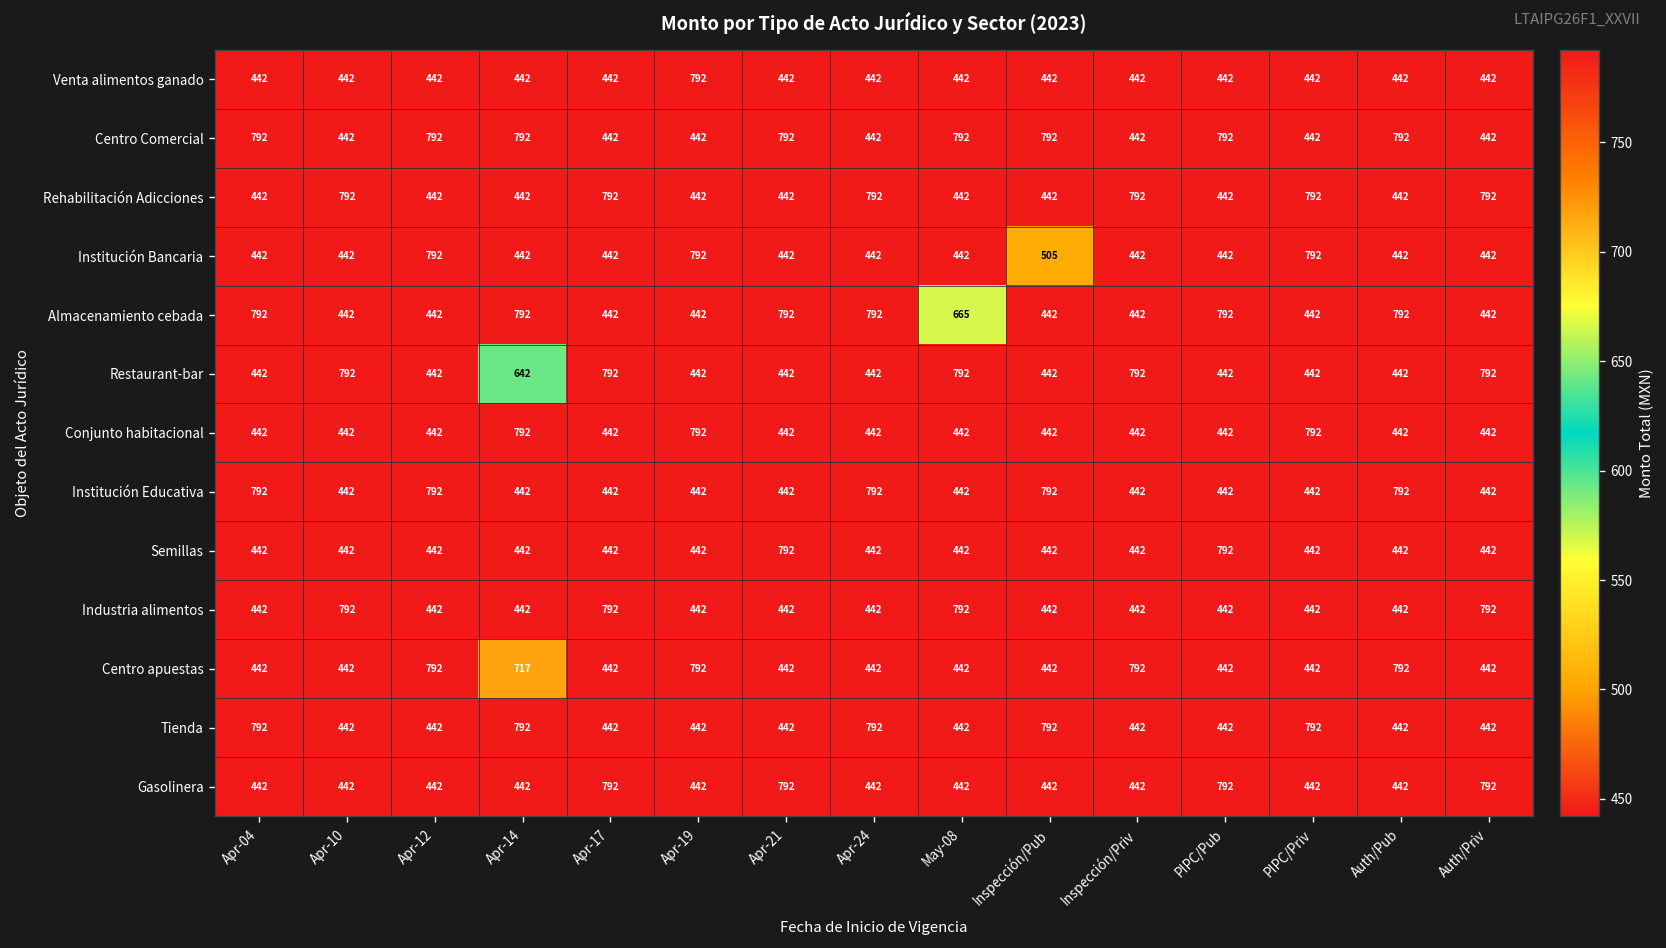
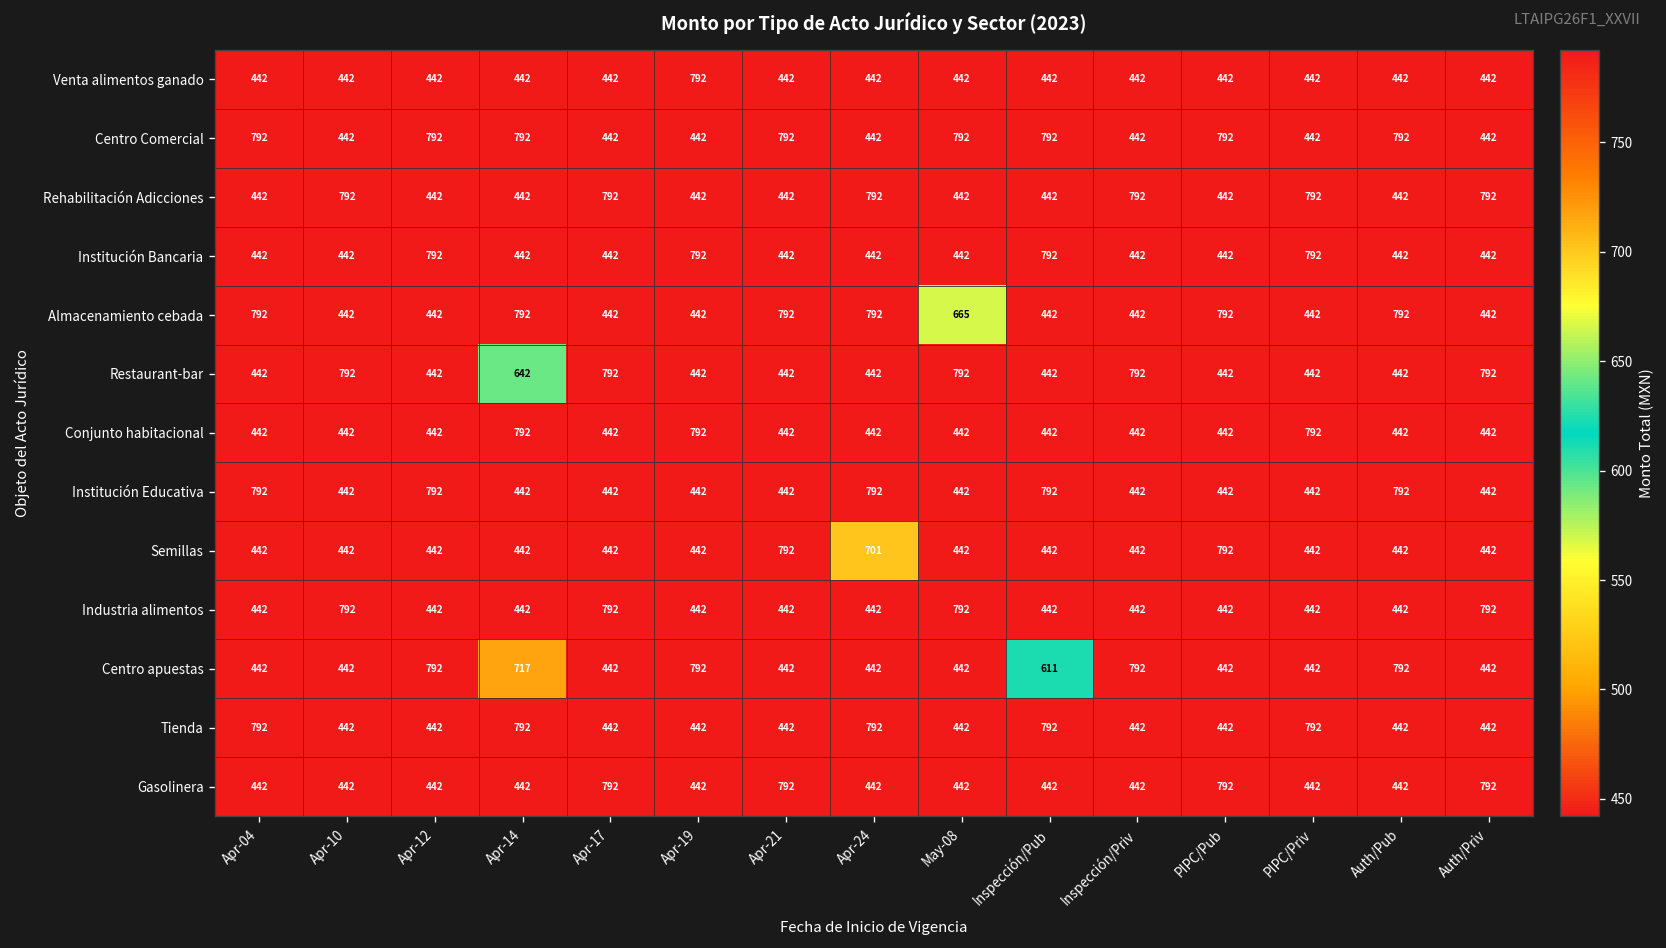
  {
    "Venta alimentos ganado": {
      "Apr-04": 442,
      "Apr-10": 442,
      "Apr-12": 442,
      "Apr-14": 442,
      "Apr-17": 442,
      "Apr-19": 792,
      "Apr-21": 442,
      "Apr-24": 442,
      "May-08": 442,
      "Inspección/Pub": 442,
      "Inspección/Priv": 442,
      "PIPC/Pub": 442,
      "PIPC/Priv": 442,
      "Auth/Pub": 442,
      "Auth/Priv": 442
    },
    "Centro Comercial": {
      "Apr-04": 792,
      "Apr-10": 442,
      "Apr-12": 792,
      "Apr-14": 792,
      "Apr-17": 442,
      "Apr-19": 442,
      "Apr-21": 792,
      "Apr-24": 442,
      "May-08": 792,
      "Inspección/Pub": 792,
      "Inspección/Priv": 442,
      "PIPC/Pub": 792,
      "PIPC/Priv": 442,
      "Auth/Pub": 792,
      "Auth/Priv": 442
    },
    "Rehabilitación Adicciones": {
      "Apr-04": 442,
      "Apr-10": 792,
      "Apr-12": 442,
      "Apr-14": 442,
      "Apr-17": 792,
      "Apr-19": 442,
      "Apr-21": 442,
      "Apr-24": 792,
      "May-08": 442,
      "Inspección/Pub": 442,
      "Inspección/Priv": 792,
      "PIPC/Pub": 442,
      "PIPC/Priv": 792,
      "Auth/Pub": 442,
      "Auth/Priv": 792
    },
    "Institución Bancaria": {
      "Apr-04": 442,
      "Apr-10": 442,
      "Apr-12": 792,
      "Apr-14": 442,
      "Apr-17": 442,
      "Apr-19": 792,
      "Apr-21": 442,
      "Apr-24": 442,
      "May-08": 442,
-     "Inspección/Pub": 505,
+     "Inspección/Pub": 792,
      "Inspección/Priv": 442,
      "PIPC/Pub": 442,
      "PIPC/Priv": 792,
      "Auth/Pub": 442,
      "Auth/Priv": 442
    },
    "Almacenamiento cebada": {
      "Apr-04": 792,
      "Apr-10": 442,
      "Apr-12": 442,
      "Apr-14": 792,
      "Apr-17": 442,
      "Apr-19": 442,
      "Apr-21": 792,
      "Apr-24": 792,
      "May-08": 665,
      "Inspección/Pub": 442,
      "Inspección/Priv": 442,
      "PIPC/Pub": 792,
      "PIPC/Priv": 442,
      "Auth/Pub": 792,
      "Auth/Priv": 442
    },
    "Restaurant-bar": {
      "Apr-04": 442,
      "Apr-10": 792,
      "Apr-12": 442,
      "Apr-14": 642,
      "Apr-17": 792,
      "Apr-19": 442,
      "Apr-21": 442,
      "Apr-24": 442,
      "May-08": 792,
      "Inspección/Pub": 442,
      "Inspección/Priv": 792,
      "PIPC/Pub": 442,
      "PIPC/Priv": 442,
      "Auth/Pub": 442,
      "Auth/Priv": 792
    },
    "Conjunto habitacional": {
      "Apr-04": 442,
      "Apr-10": 442,
      "Apr-12": 442,
      "Apr-14": 792,
      "Apr-17": 442,
      "Apr-19": 792,
      "Apr-21": 442,
      "Apr-24": 442,
      "May-08": 442,
      "Inspección/Pub": 442,
      "Inspección/Priv": 442,
      "PIPC/Pub": 442,
      "PIPC/Priv": 792,
      "Auth/Pub": 442,
      "Auth/Priv": 442
    },
    "Institución Educativa": {
      "Apr-04": 792,
      "Apr-10": 442,
      "Apr-12": 792,
      "Apr-14": 442,
      "Apr-17": 442,
      "Apr-19": 442,
      "Apr-21": 442,
      "Apr-24": 792,
      "May-08": 442,
      "Inspección/Pub": 792,
      "Inspección/Priv": 442,
      "PIPC/Pub": 442,
      "PIPC/Priv": 442,
      "Auth/Pub": 792,
      "Auth/Priv": 442
    },
    "Semillas": {
      "Apr-04": 442,
      "Apr-10": 442,
      "Apr-12": 442,
      "Apr-14": 442,
      "Apr-17": 442,
      "Apr-19": 442,
      "Apr-21": 792,
-     "Apr-24": 442,
+     "Apr-24": 701,
      "May-08": 442,
      "Inspección/Pub": 442,
      "Inspección/Priv": 442,
      "PIPC/Pub": 792,
      "PIPC/Priv": 442,
      "Auth/Pub": 442,
      "Auth/Priv": 442
    },
    "Industria alimentos": {
      "Apr-04": 442,
      "Apr-10": 792,
      "Apr-12": 442,
      "Apr-14": 442,
      "Apr-17": 792,
      "Apr-19": 442,
      "Apr-21": 442,
      "Apr-24": 442,
      "May-08": 792,
      "Inspección/Pub": 442,
      "Inspección/Priv": 442,
      "PIPC/Pub": 442,
      "PIPC/Priv": 442,
      "Auth/Pub": 442,
      "Auth/Priv": 792
    },
    "Centro apuestas": {
      "Apr-04": 442,
      "Apr-10": 442,
      "Apr-12": 792,
      "Apr-14": 717,
      "Apr-17": 442,
      "Apr-19": 792,
      "Apr-21": 442,
      "Apr-24": 442,
      "May-08": 442,
-     "Inspección/Pub": 442,
+     "Inspección/Pub": 611,
      "Inspección/Priv": 792,
      "PIPC/Pub": 442,
      "PIPC/Priv": 442,
      "Auth/Pub": 792,
      "Auth/Priv": 442
    },
    "Tienda": {
      "Apr-04": 792,
      "Apr-10": 442,
      "Apr-12": 442,
      "Apr-14": 792,
      "Apr-17": 442,
      "Apr-19": 442,
      "Apr-21": 442,
      "Apr-24": 792,
      "May-08": 442,
      "Inspección/Pub": 792,
      "Inspección/Priv": 442,
      "PIPC/Pub": 442,
      "PIPC/Priv": 792,
      "Auth/Pub": 442,
      "Auth/Priv": 442
    },
    "Gasolinera": {
      "Apr-04": 442,
      "Apr-10": 442,
      "Apr-12": 442,
      "Apr-14": 442,
      "Apr-17": 792,
      "Apr-19": 442,
      "Apr-21": 792,
      "Apr-24": 442,
      "May-08": 442,
      "Inspección/Pub": 442,
      "Inspección/Priv": 442,
      "PIPC/Pub": 792,
      "PIPC/Priv": 442,
      "Auth/Pub": 442,
      "Auth/Priv": 792
    }
  }
